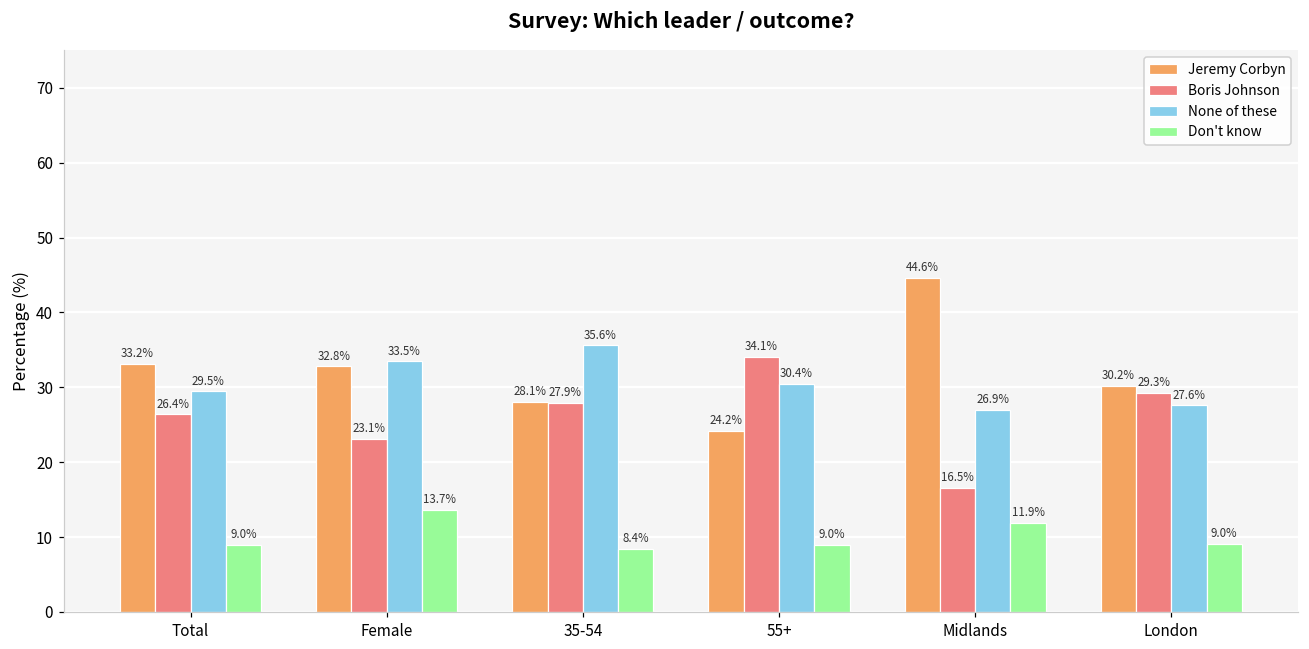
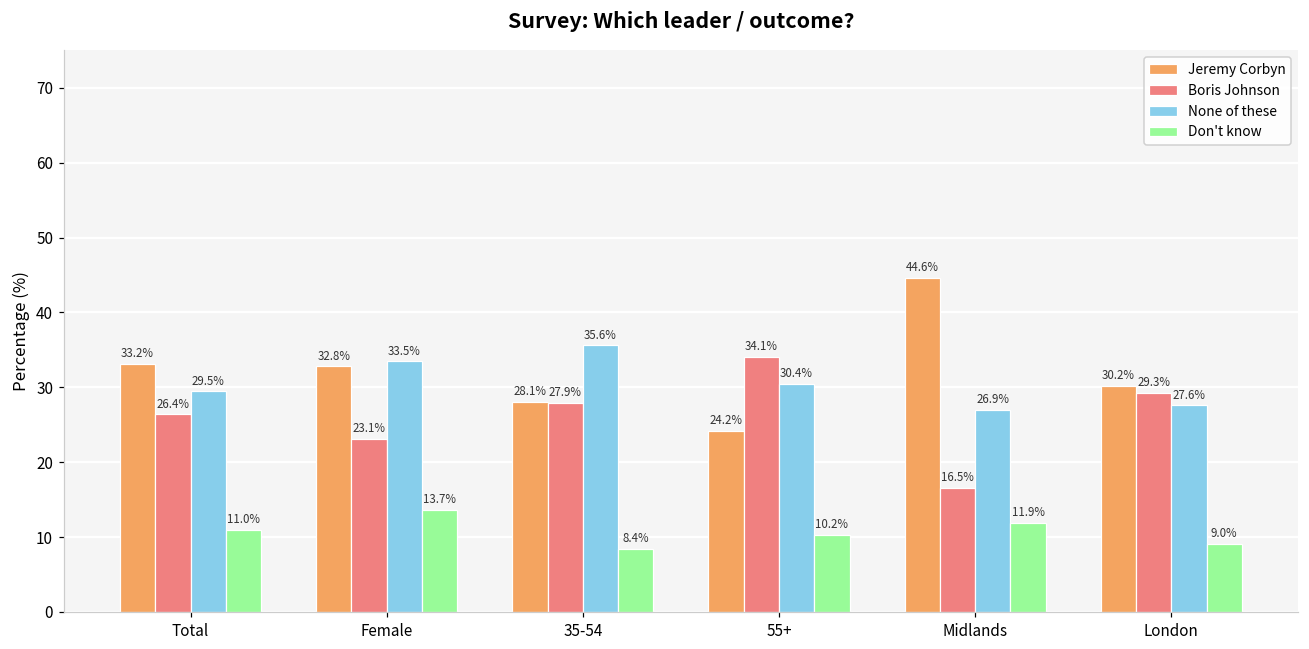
  {
    "None of these": {
      "Total": "29.5%",
      "Female": "33.5%",
      "35-54": "35.6%",
      "55+": "30.4%",
      "Midlands": "26.9%",
      "London": "27.6%"
    },
    "Don't know": {
-     "Total": "9.0%",
+     "Total": "11.0%",
      "Female": "13.7%",
      "35-54": "8.4%",
-     "55+": "9.0%",
+     "55+": "10.2%",
      "Midlands": "11.9%",
      "London": "9.0%"
    }
  }
